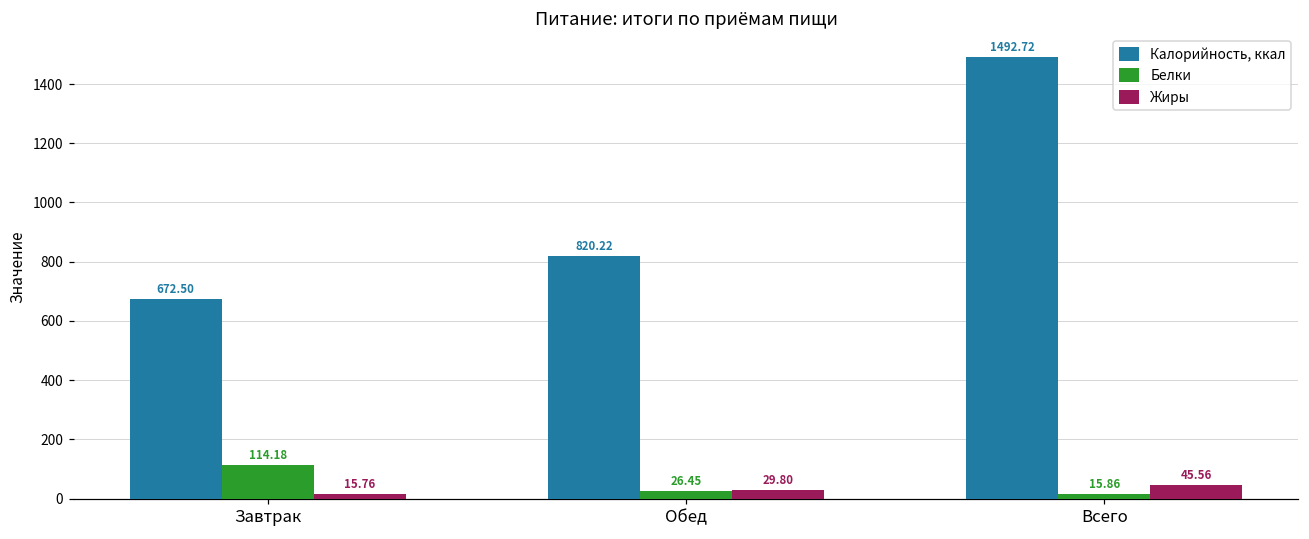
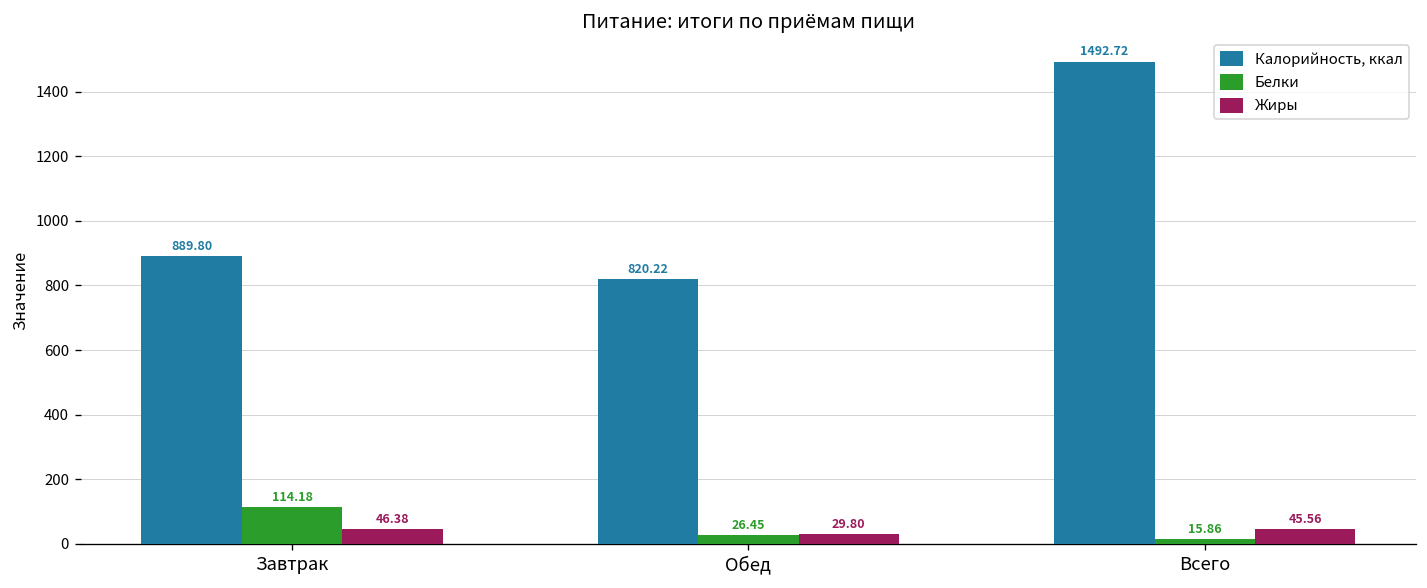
  {
    "Калорийность, ккал": {
-     "Завтрак": 672.50,
+     "Завтрак": 889.80,
      "Обед": 820.22,
      "Всего": 1492.72
    },
    "Белки": {
      "Завтрак": 114.18,
      "Обед": 26.45,
      "Всего": 15.86
    },
    "Жиры": {
-     "Завтрак": 15.76,
+     "Завтрак": 46.38,
      "Обед": 29.80,
      "Всего": 45.56
    }
  }
